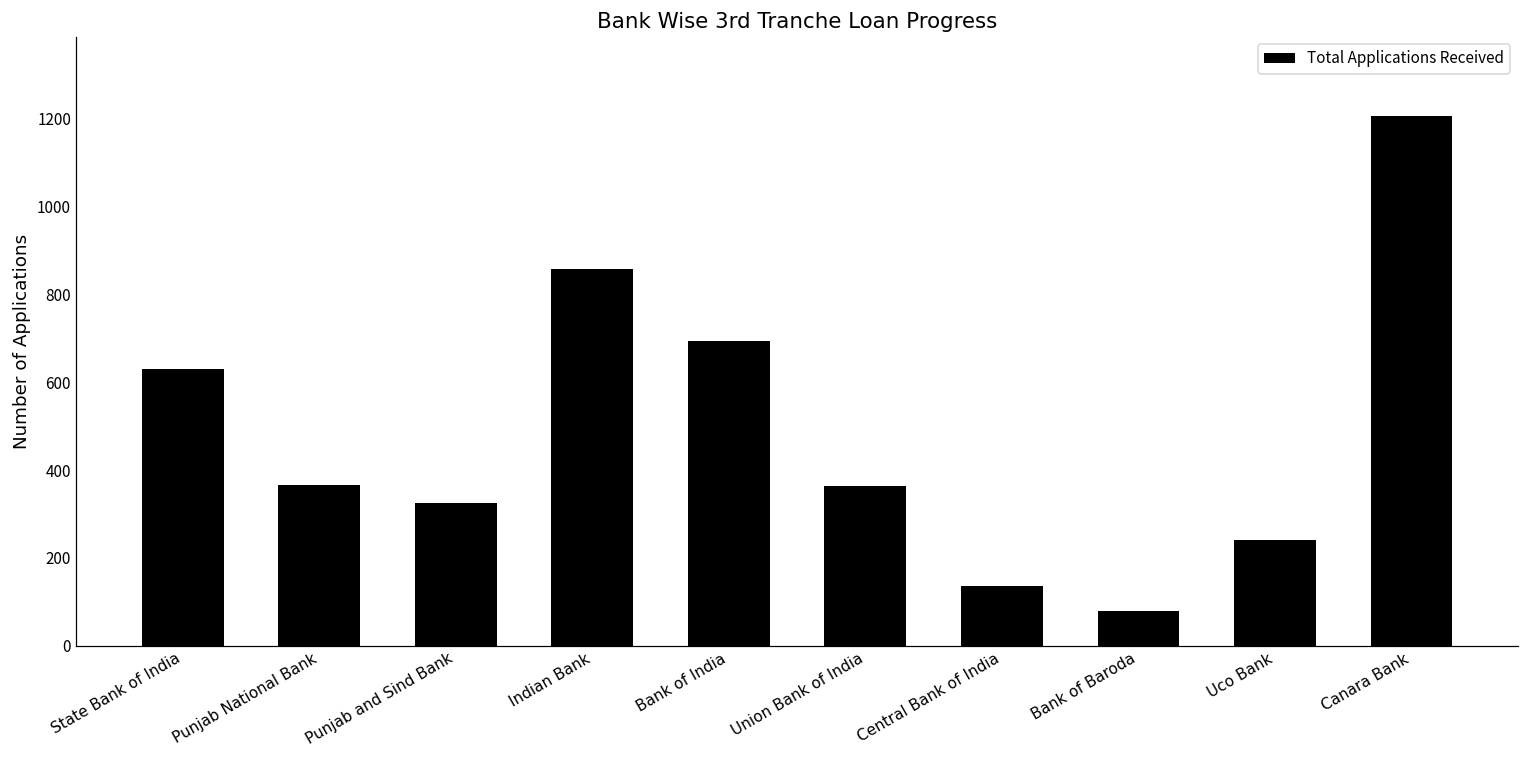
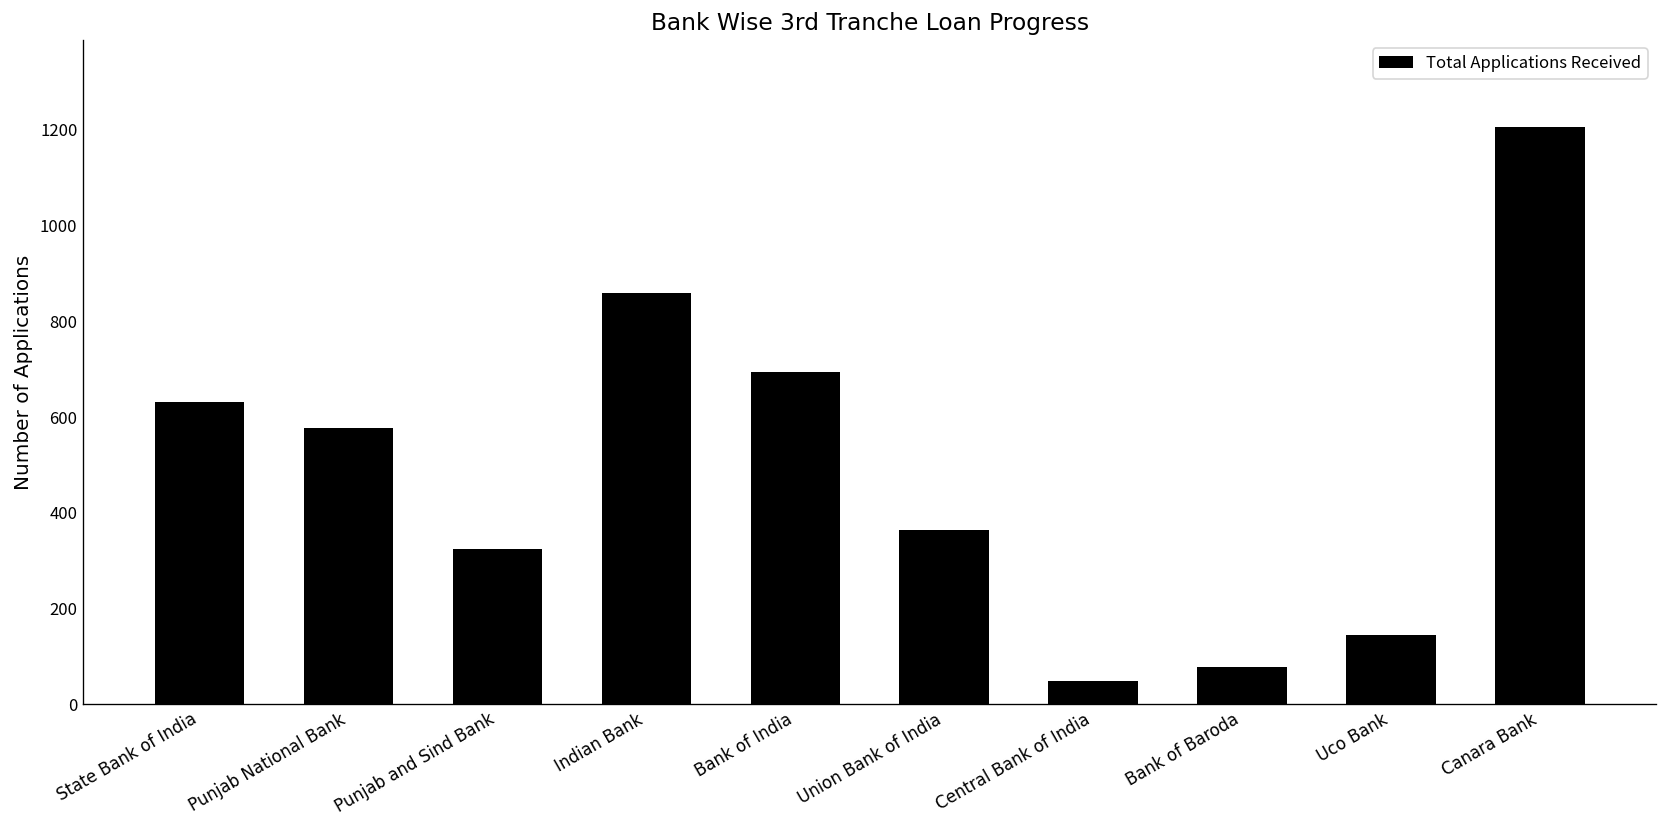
  {
    "State Bank of India": 630,
-   "Punjab National Bank": 370,
+   "Punjab National Bank": 580,
    "Punjab and Sind Bank": 330,
    "Indian Bank": 860,
    "Bank of India": 700,
    "Union Bank of India": 360,
-   "Central Bank of India": 140,
+   "Central Bank of India": 50,
    "Bank of Baroda": 80,
-   "Uco Bank": 240,
+   "Uco Bank": 150,
    "Canara Bank": 1210
  }
